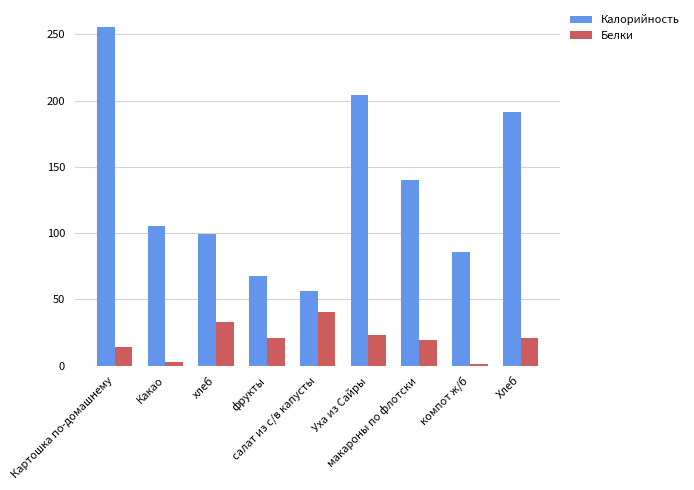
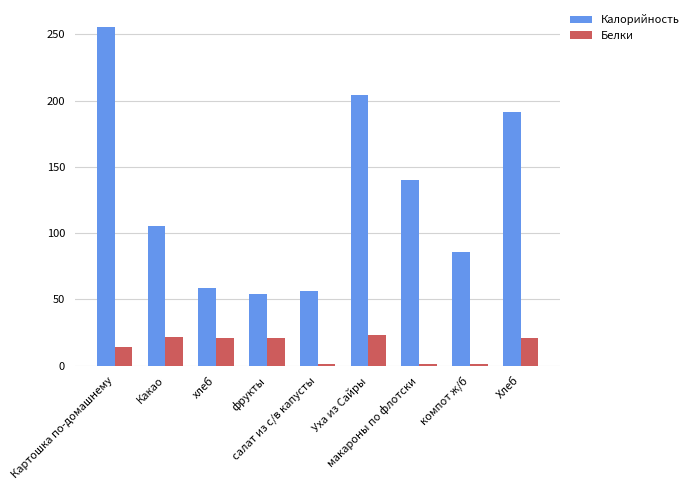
  {
    "Калорийность": {
      "Картошка по-домашнему": 256,
      "Какао": 105,
-     "хлеб": 99,
-     "фрукты": 68,
+     "хлеб": 58,
+     "фрукты": 54,
      "салат из с/в капусты": 56,
      "Уха из Сайры": 204,
      "макароны по флотски": 140,
      "компот ж/б": 86,
      "Хлеб": 192
    },
    "Белки": {
      "Картошка по-домашнему": 14,
-     "Какао": 3,
-     "хлеб": 33,
+     "Какао": 21,
+     "хлеб": 21,
      "фрукты": 21,
-     "салат из с/в капусты": 41,
+     "салат из с/в капусты": 1,
      "Уха из Сайры": 23,
-     "макароны по флотски": 19,
+     "макароны по флотски": 1,
      "Хлеб": 21
    }
  }
